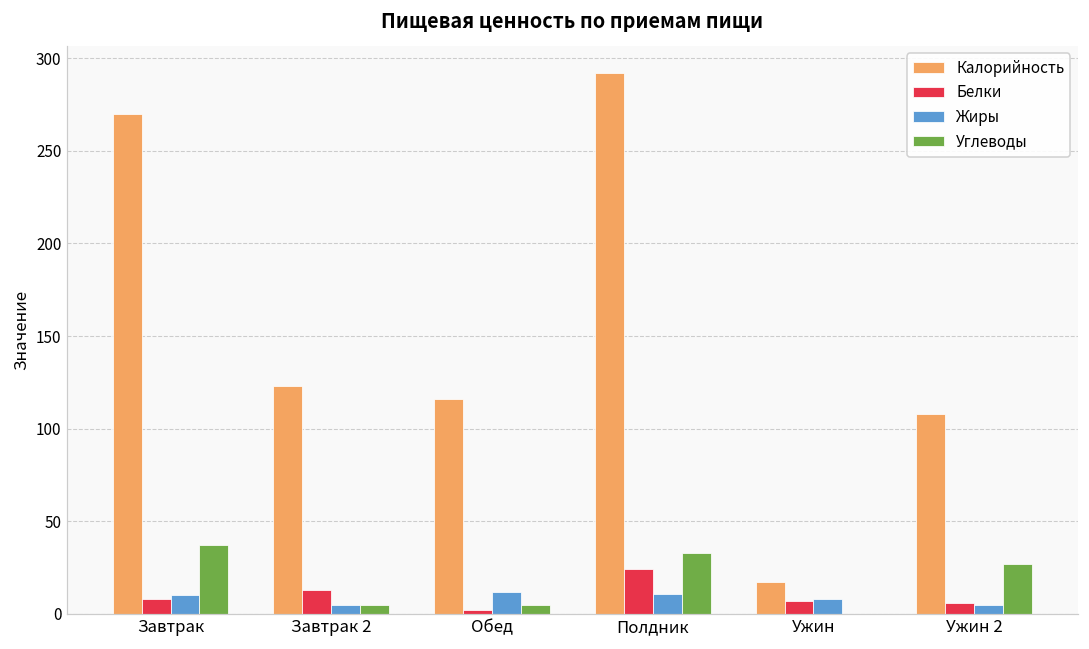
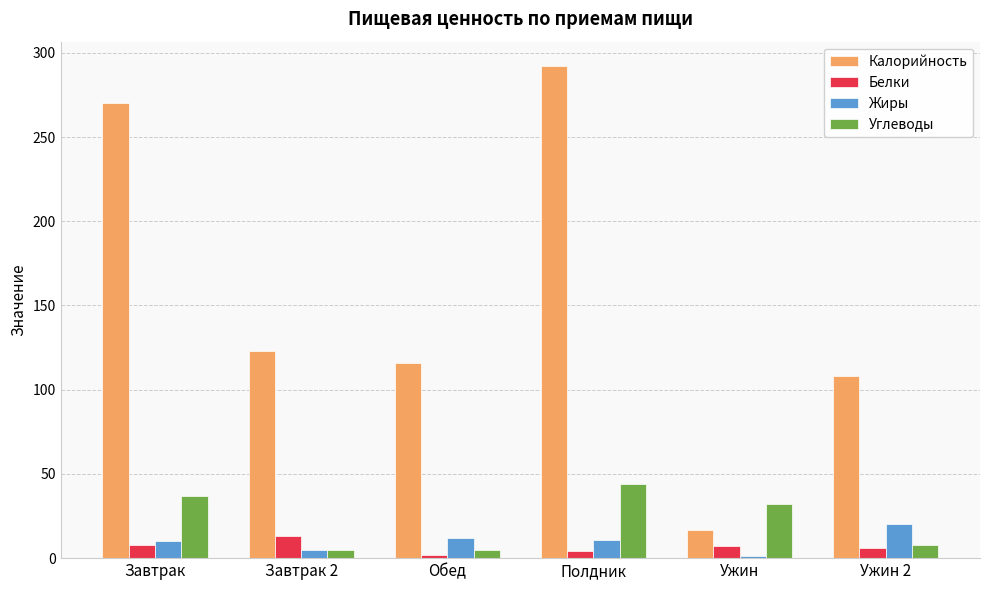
  {
    "Калорийность": {
      "Завтрак": 270,
      "Завтрак 2": 123,
      "Обед": 116,
      "Полдник": 292,
      "Ужин": 17,
      "Ужин 2": 108
    },
    "Белки": {
      "Завтрак": 8,
      "Завтрак 2": 13,
      "Обед": 2,
-     "Полдник": 24,
+     "Полдник": 4,
      "Ужин": 7,
      "Ужин 2": 6
    },
    "Жиры": {
      "Завтрак": 10,
      "Завтрак 2": 5,
      "Обед": 12,
      "Полдник": 11,
-     "Ужин": 8,
-     "Ужин 2": 5
+     "Ужин": 1,
+     "Ужин 2": 20
    },
    "Углеводы": {
      "Завтрак": 37,
      "Завтрак 2": 5,
      "Обед": 5,
-     "Полдник": 33,
-     "Ужин": 0,
-     "Ужин 2": 27
+     "Полдник": 44,
+     "Ужин": 32,
+     "Ужин 2": 8
    }
  }
